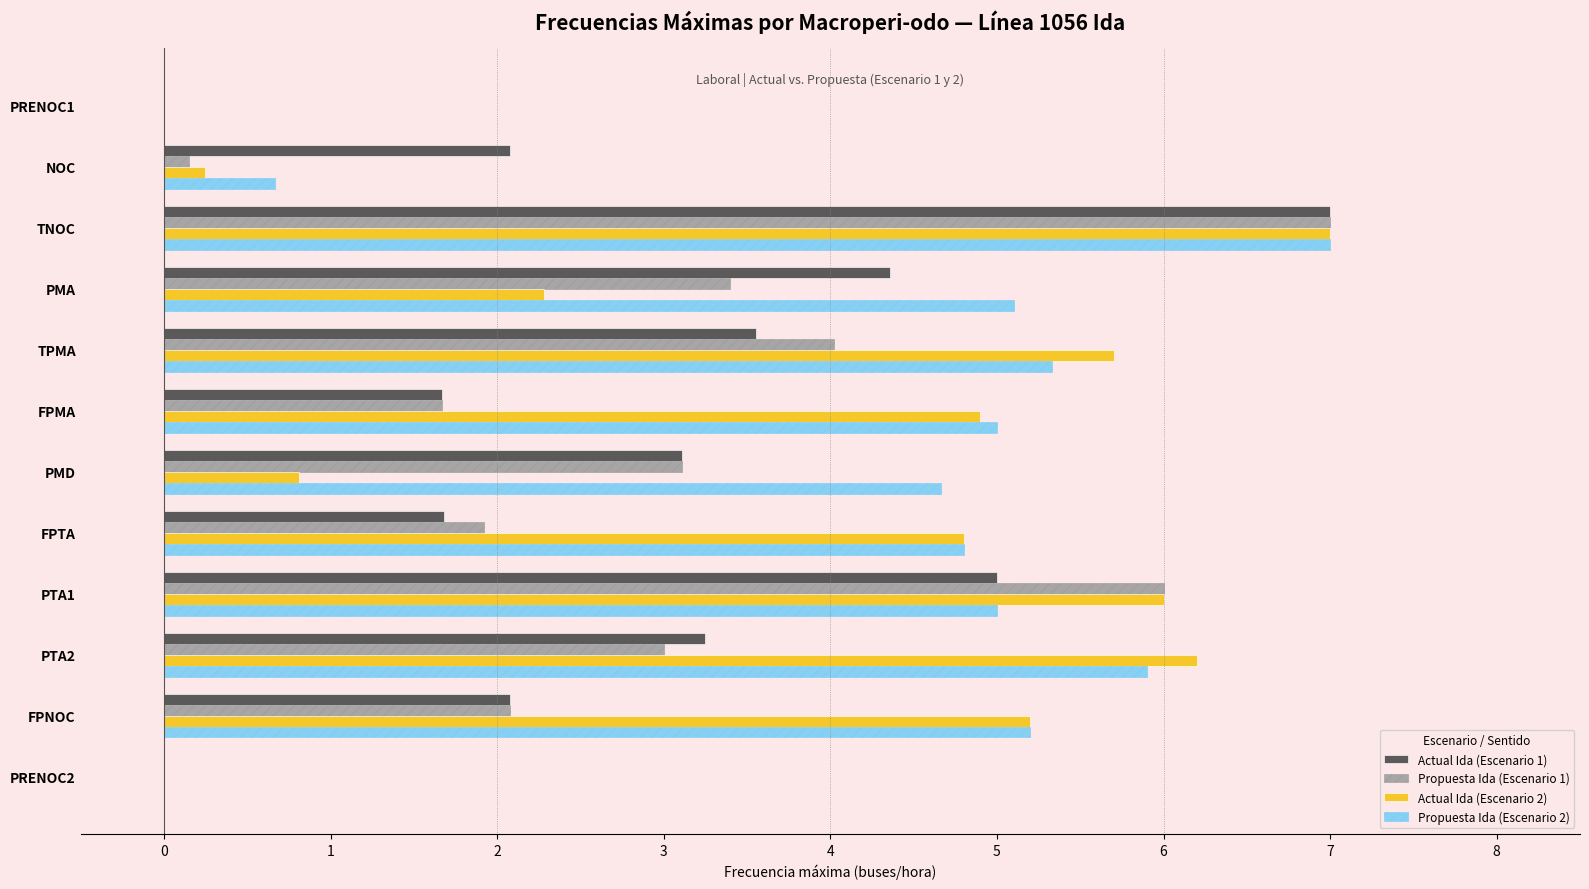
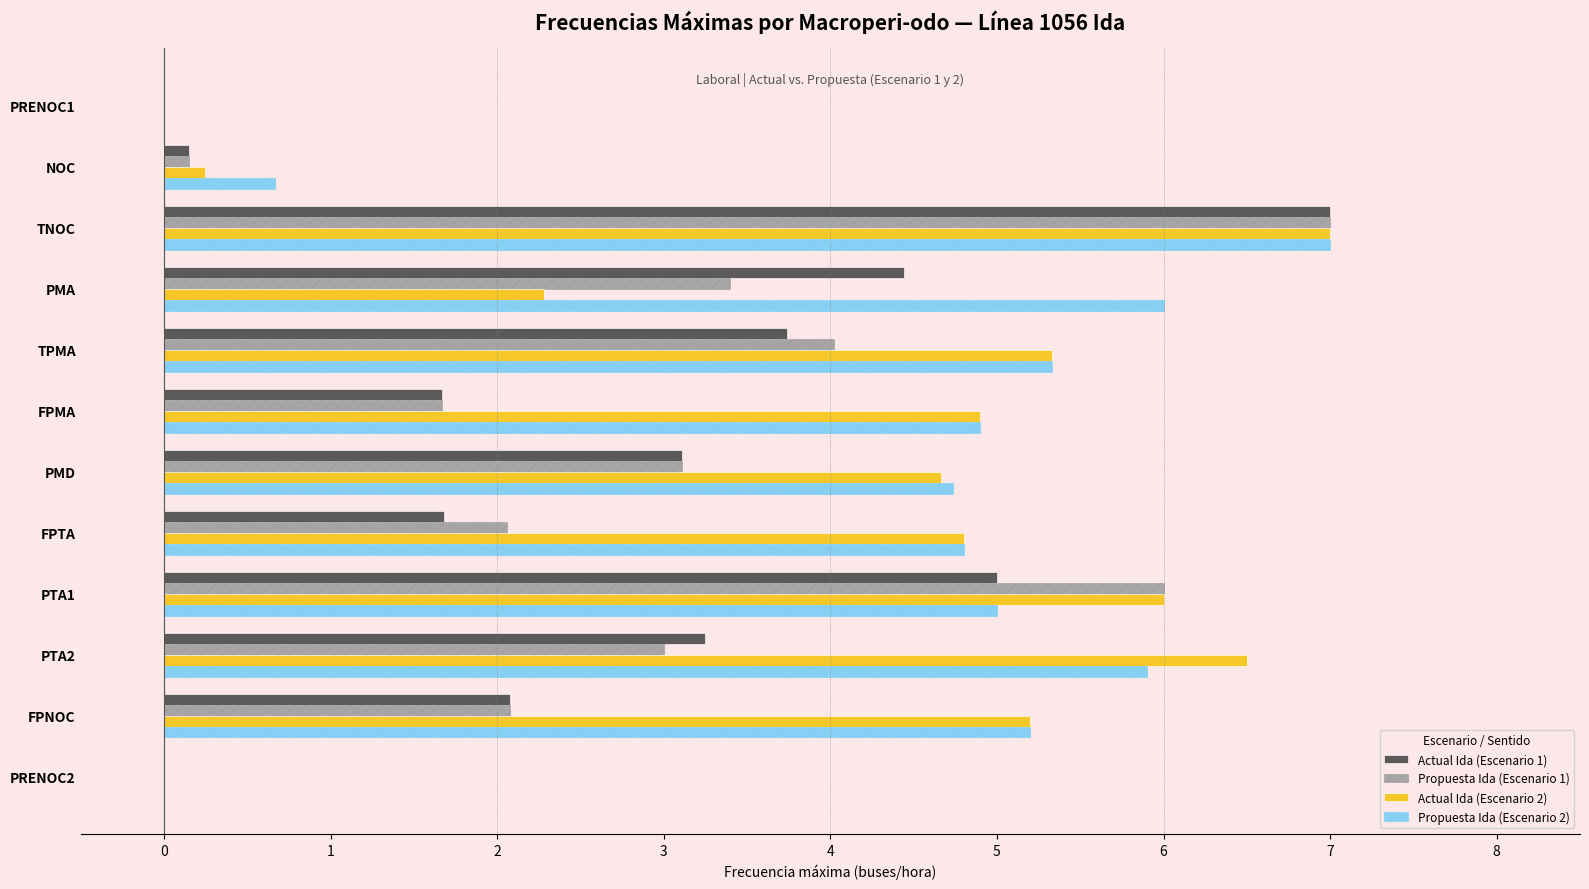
  {
    "Actual Ida (Escenario 1)": {
      "PRENOC1": 0.00,
-     "NOC": 2.08,
+     "NOC": 0.15,
      "TNOC": 7.00,
-     "PMA": 4.36,
-     "TPMA": 3.56,
+     "PMA": 4.44,
+     "TPMA": 3.74,
      "FPMA": 1.67,
      "PMD": 3.11,
      "FPTA": 1.68,
      "PTA1": 5.00,
      "PTA2": 3.25,
      "FPNOC": 2.08,
      "PRENOC2": 0.00
    },
    "Propuesta Ida (Escenario 1)": {
      "PRENOC1": 0.00,
      "NOC": 0.15,
      "TNOC": 7.00,
      "PMA": 3.40,
      "TPMA": 4.02,
      "FPMA": 1.67,
      "PMD": 3.11,
-     "FPTA": 1.92,
+     "FPTA": 2.06,
      "PTA1": 6.00,
      "PTA2": 3.00,
      "FPNOC": 2.08,
      "PRENOC2": 0.00
    },
    "Actual Ida (Escenario 2)": {
      "PRENOC1": 0.00,
      "NOC": 0.25,
      "TNOC": 7.00,
      "PMA": 2.28,
-     "TPMA": 5.70,
+     "TPMA": 5.33,
      "FPMA": 4.90,
-     "PMD": 0.81,
+     "PMD": 4.67,
      "FPTA": 4.80,
      "PTA1": 6.00,
-     "PTA2": 6.2,
+     "PTA2": 6.5,
      "FPNOC": 5.20,
      "PRENOC2": 0.00
    },
    "Propuesta Ida (Escenario 2)": {
      "PRENOC1": 0.00,
      "NOC": 0.67,
      "TNOC": 7.00,
-     "PMA": 5.1,
+     "PMA": 6.0,
      "TPMA": 5.33,
-     "FPMA": 5.0,
-     "PMD": 4.67,
+     "FPMA": 4.9,
+     "PMD": 4.74,
      "FPTA": 4.80,
      "PTA1": 5.00,
      "PTA2": 5.90,
      "FPNOC": 5.20,
      "PRENOC2": 0.00
    }
  }
